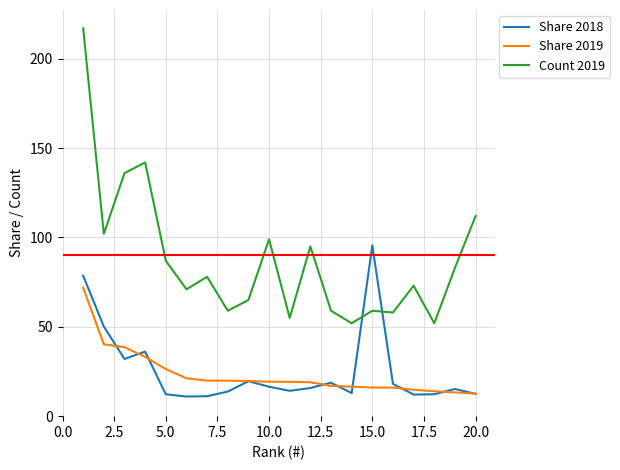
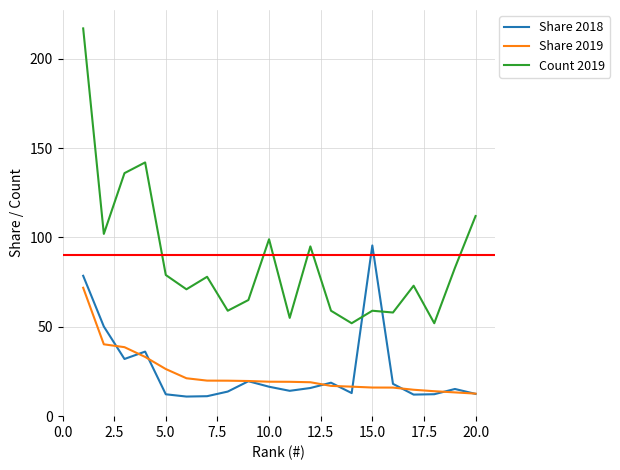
  {
    "Share 2018": {
      "5.0": 12,
      "10.0": 16,
      "15.0": 96
    },
    "Share 2019": {
      "5.0": 26,
      "10.0": 19,
      "15.0": 16
    },
    "Count 2019": {
-     "5.0": 87,
+     "5.0": 79,
      "10.0": 99,
      "15.0": 59,
      "20.0": 112
    }
  }
